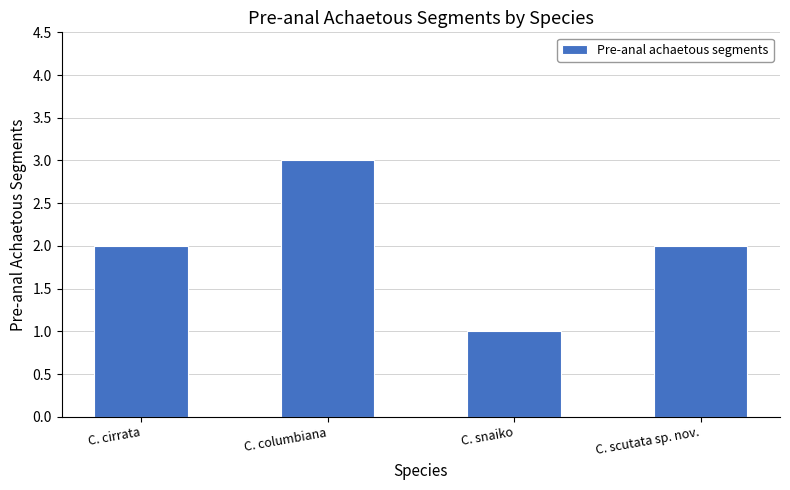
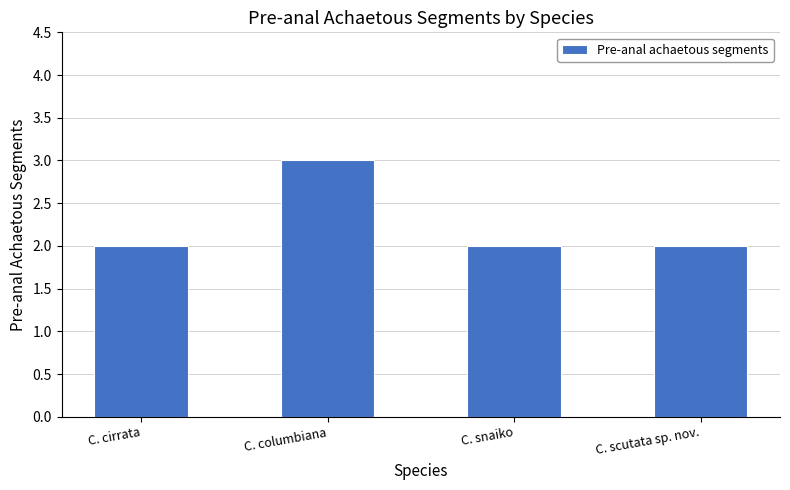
  {
    "C. cirrata": 2,
    "C. columbiana": 3,
-   "C. snaiko": 1,
+   "C. snaiko": 2,
    "C. scutata sp. nov.": 2
  }
